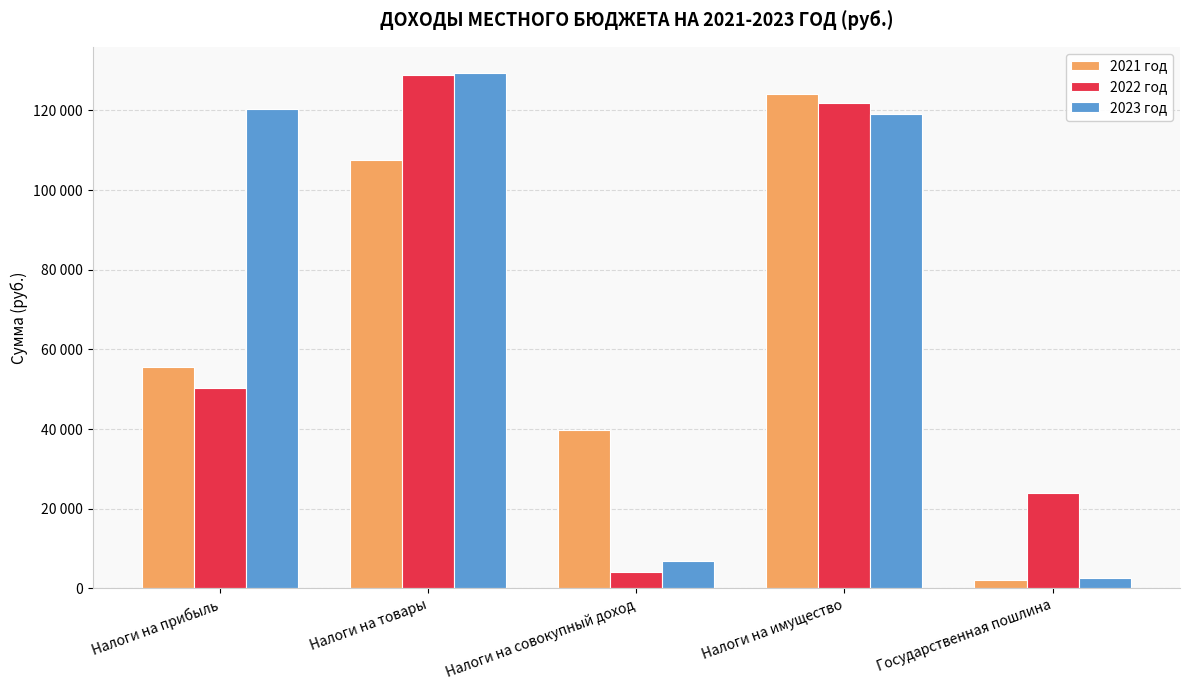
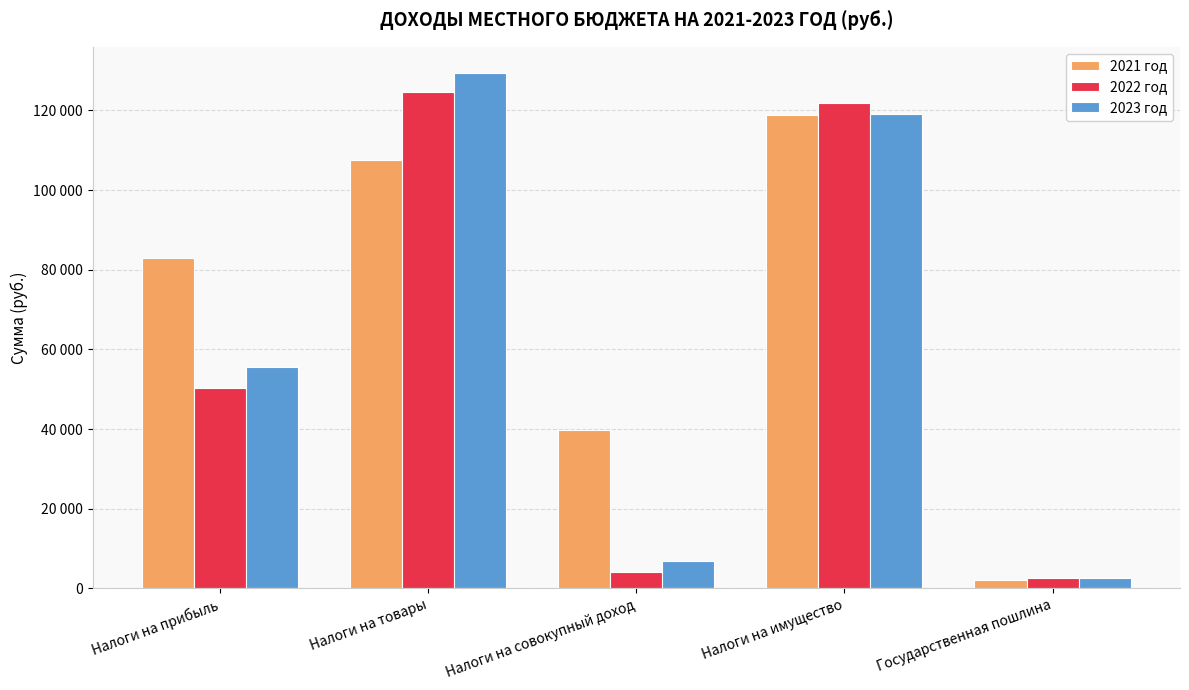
  {
    "2021 год": {
-     "Налоги на прибыль": 56000,
+     "Налоги на прибыль": 83000,
      "Налоги на товары": 108000,
      "Налоги на совокупный доход": 40000,
-     "Налоги на имущество": 124000,
+     "Налоги на имущество": 119000,
      "Государственная пошлина": 2000
    },
    "2022 год": {
      "Налоги на прибыль": 50000,
-     "Налоги на товары": 129000,
+     "Налоги на товары": 125000,
      "Налоги на совокупный доход": 4000,
      "Налоги на имущество": 122000,
-     "Государственная пошлина": 24000
+     "Государственная пошлина": 3000
    },
    "2023 год": {
-     "Налоги на прибыль": 120000,
+     "Налоги на прибыль": 56000,
      "Налоги на товары": 129000,
      "Налоги на совокупный доход": 7000,
      "Налоги на имущество": 119000,
      "Государственная пошлина": 3000
    }
  }
